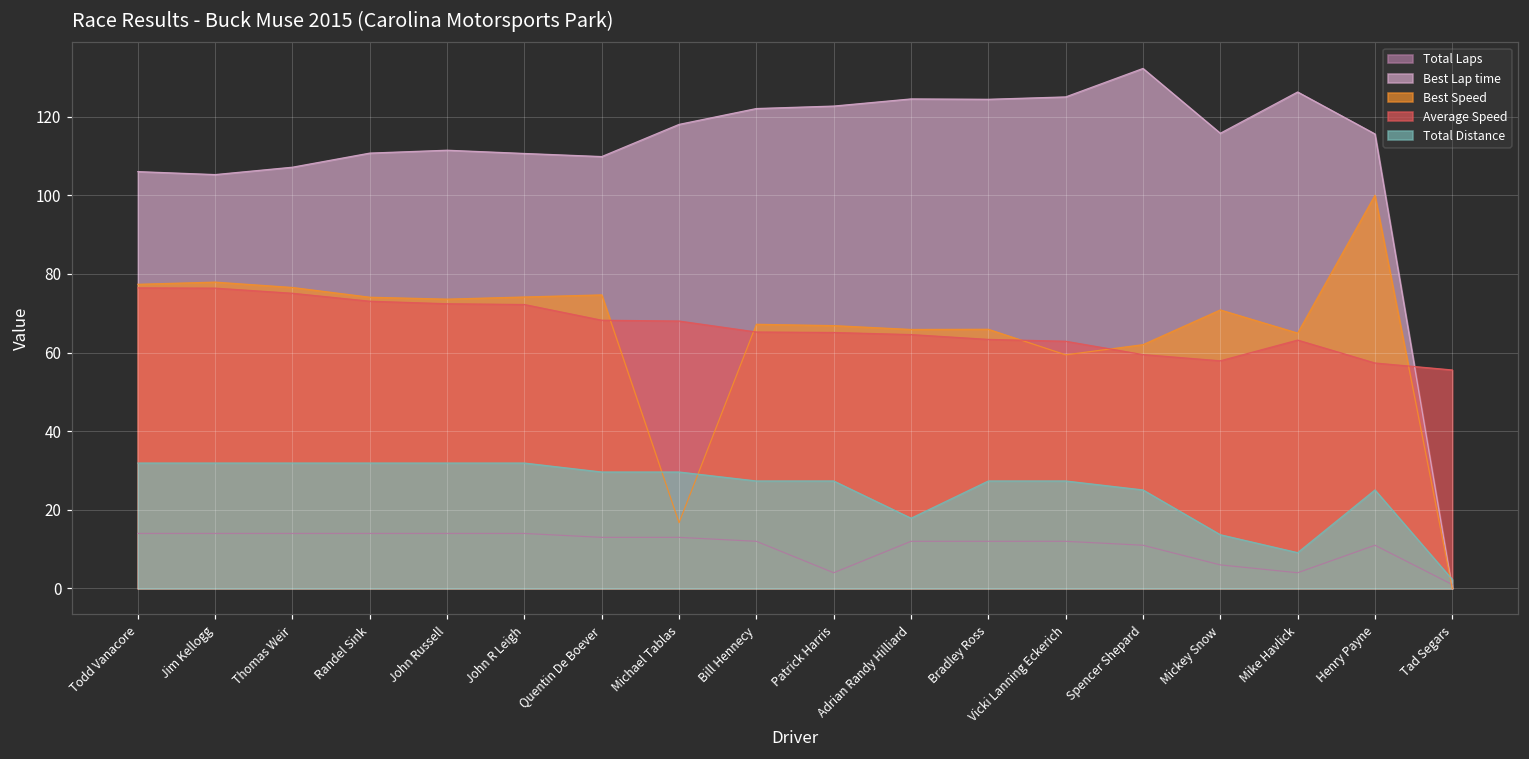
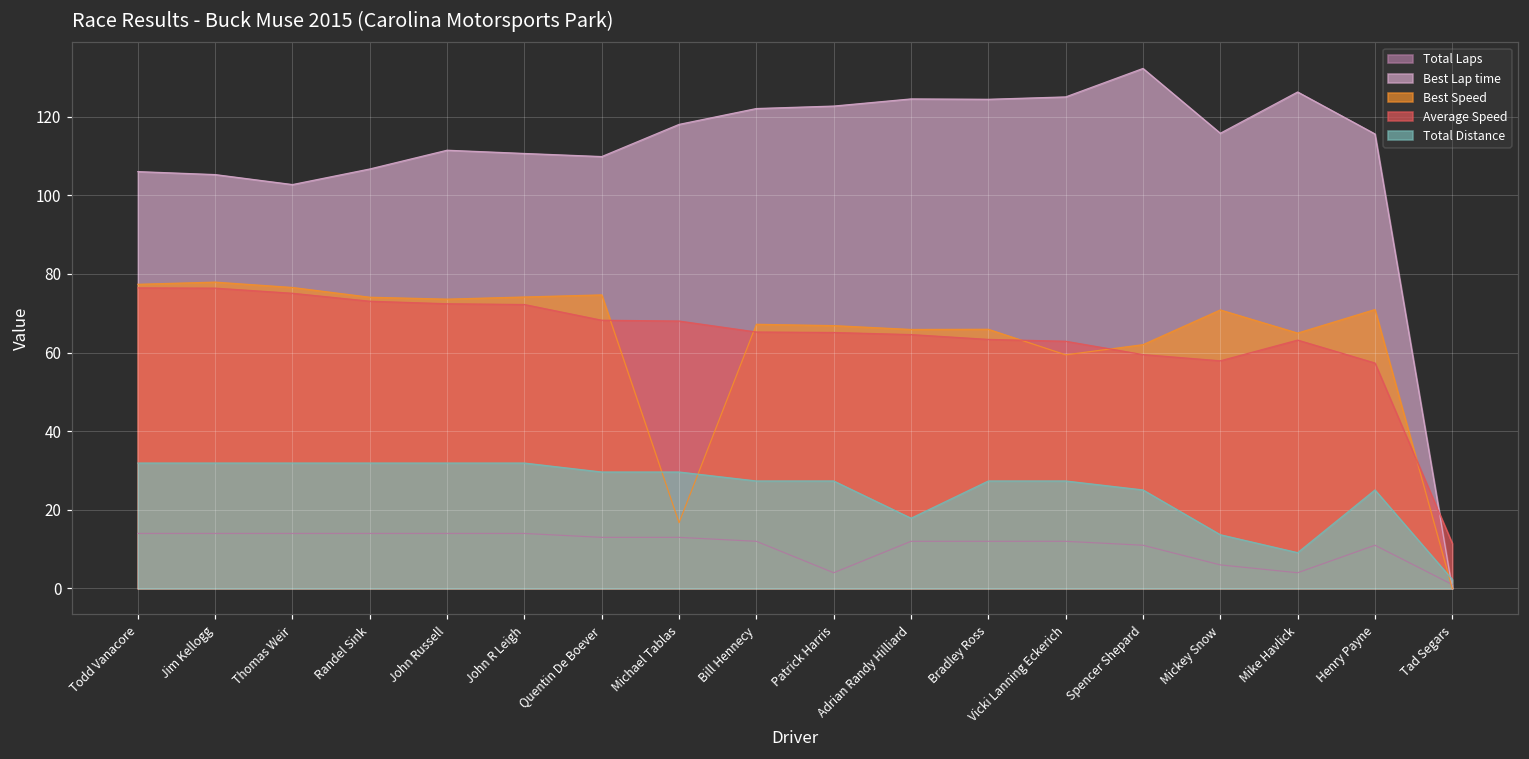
  {
    "Total Laps": {
      "Todd Vanacore": 14,
      "Jim Kellogg": 14,
      "Thomas Weir": 14,
      "Randel Sink": 14,
      "John Russell": 14,
      "John R Leigh": 14,
      "Quentin De Boever": 13,
      "Michael Tablas": 13,
      "Bill Hennecy": 12,
      "Patrick Harris": 4,
      "Adrian Randy Hilliard": 12,
      "Bradley Ross": 12,
      "Vicki Lanning Eckerich": 12,
      "Spencer Shepard": 11,
      "Mickey Snow": 6,
      "Mike Havlick": 4,
      "Henry Payne": 11,
      "Tad Segars": 1
    },
    "Best Lap time": {
      "Todd Vanacore": 106,
      "Jim Kellogg": 105,
-     "Thomas Weir": 107,
-     "Randel Sink": 111,
+     "Thomas Weir": 103,
+     "Randel Sink": 107,
      "John Russell": 111,
      "John R Leigh": 111,
      "Quentin De Boever": 110,
      "Michael Tablas": 118,
      "Bill Hennecy": 122,
      "Patrick Harris": 123,
      "Adrian Randy Hilliard": 125,
      "Bradley Ross": 124,
      "Vicki Lanning Eckerich": 125,
      "Spencer Shepard": 132,
      "Mickey Snow": 116,
      "Mike Havlick": 126,
      "Henry Payne": 116
    },
    "Best Speed": {
      "Todd Vanacore": 77,
      "Jim Kellogg": 78,
      "Thomas Weir": 77,
      "Randel Sink": 74,
      "John Russell": 74,
      "John R Leigh": 74,
      "Quentin De Boever": 75,
      "Michael Tablas": 17,
      "Bill Hennecy": 67,
      "Patrick Harris": 67,
      "Adrian Randy Hilliard": 66,
      "Bradley Ross": 66,
      "Vicki Lanning Eckerich": 59,
      "Spencer Shepard": 62,
      "Mickey Snow": 71,
      "Mike Havlick": 65,
-     "Henry Payne": 100
+     "Henry Payne": 71
    },
    "Average Speed": {
      "Todd Vanacore": 76,
      "Jim Kellogg": 76,
      "Thomas Weir": 75,
      "Randel Sink": 73,
      "John Russell": 72,
      "John R Leigh": 72,
      "Quentin De Boever": 68,
      "Michael Tablas": 68,
      "Bill Hennecy": 65,
      "Patrick Harris": 65,
      "Adrian Randy Hilliard": 65,
      "Bradley Ross": 63,
      "Vicki Lanning Eckerich": 63,
      "Spencer Shepard": 59,
      "Mickey Snow": 58,
      "Mike Havlick": 63,
      "Henry Payne": 57,
-     "Tad Segars": 56
+     "Tad Segars": 11
    },
    "Total Distance": {
      "Todd Vanacore": 32,
      "Jim Kellogg": 32,
      "Thomas Weir": 32,
      "Randel Sink": 32,
      "John Russell": 32,
      "John R Leigh": 32,
      "Quentin De Boever": 30,
      "Michael Tablas": 30,
      "Bill Hennecy": 27,
      "Patrick Harris": 27,
      "Adrian Randy Hilliard": 18,
      "Bradley Ross": 27,
      "Vicki Lanning Eckerich": 27,
      "Spencer Shepard": 25,
      "Mickey Snow": 14,
      "Mike Havlick": 9,
      "Henry Payne": 25,
      "Tad Segars": 2
    }
  }
